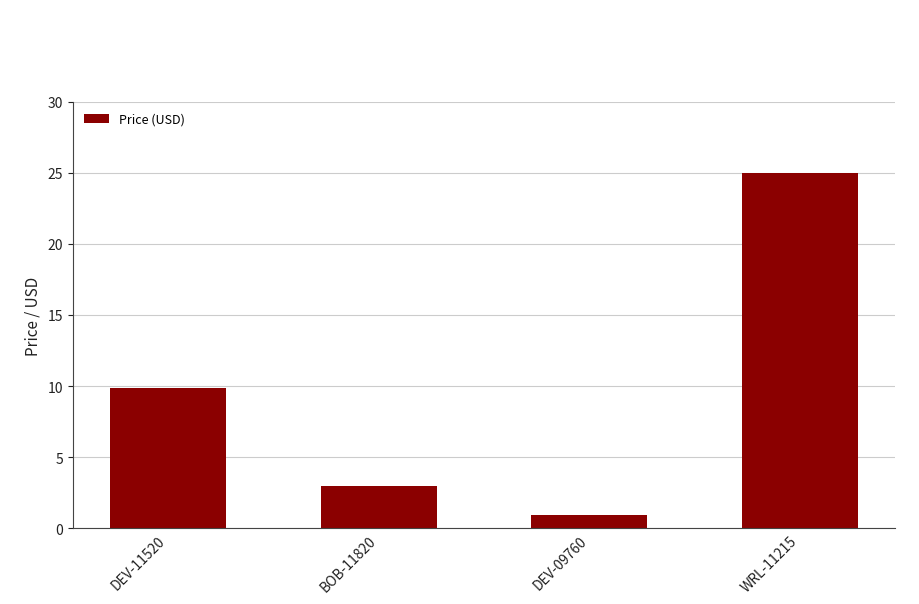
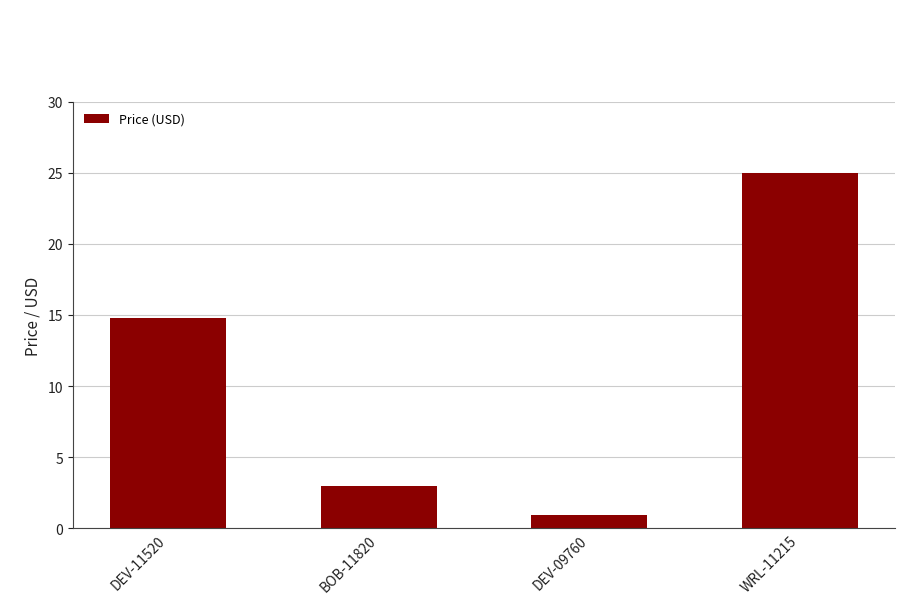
  {
-   "DEV-11520": 9.9,
+   "DEV-11520": 14.8,
    "BOB-11820": 3.0,
    "DEV-09760": 0.9,
    "WRL-11215": 25.0
  }
